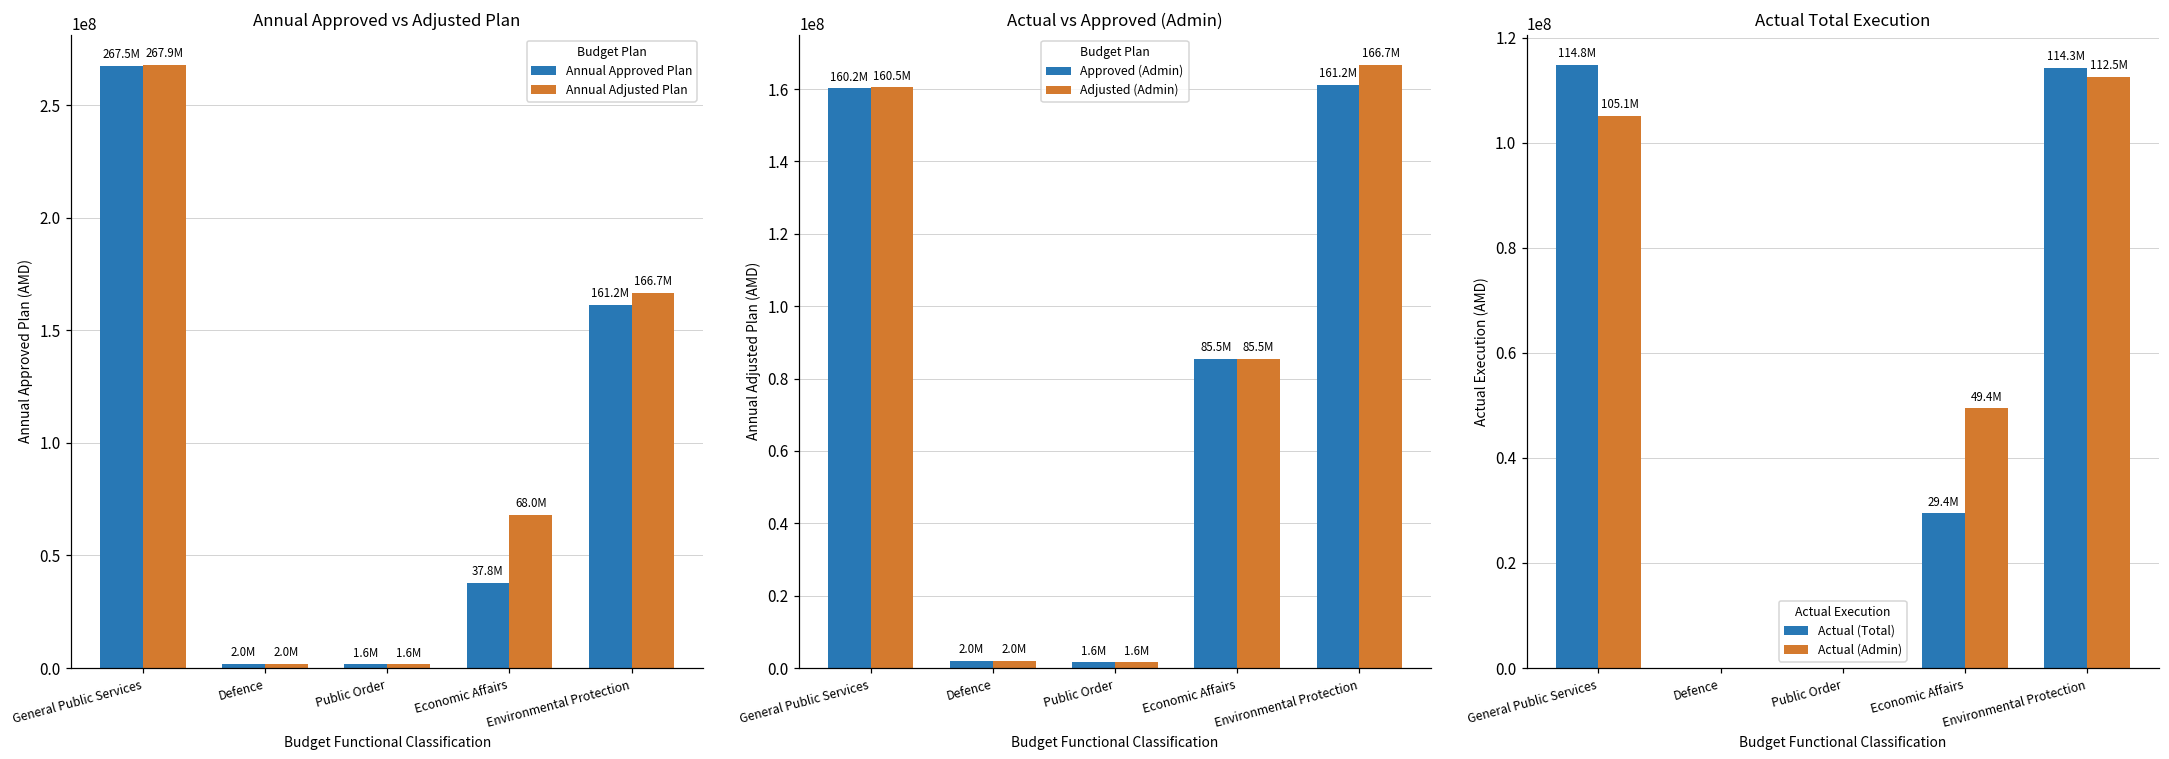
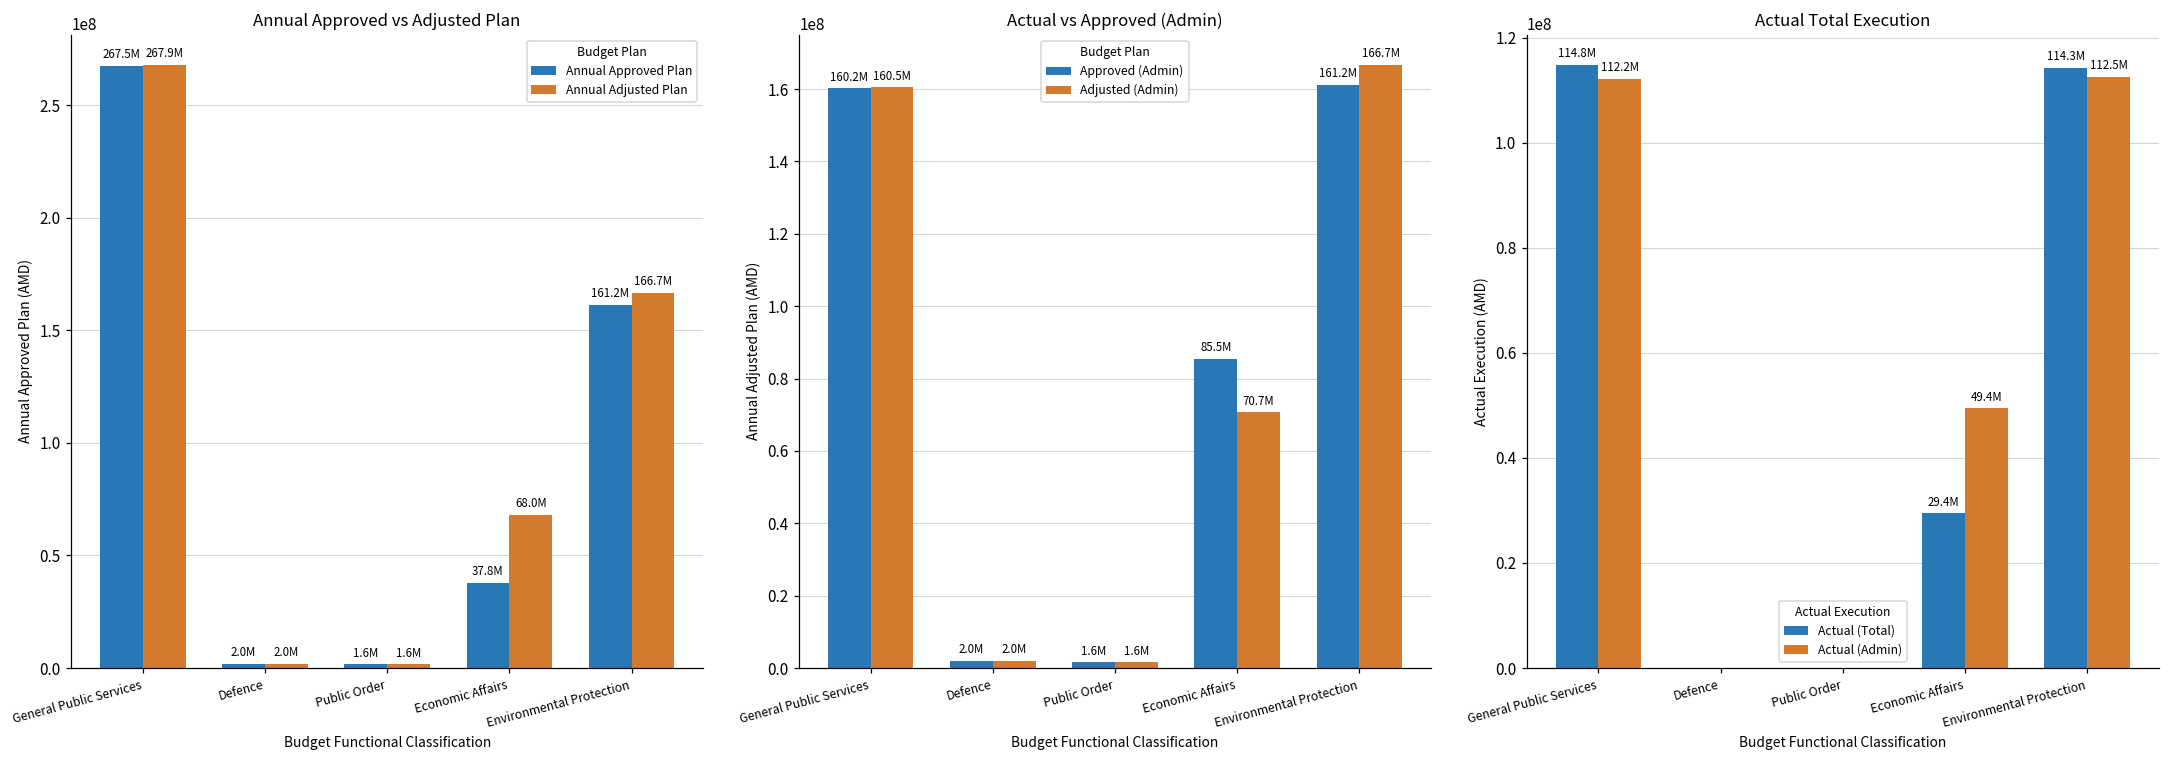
  {
    "Annual Approved vs Adjusted Plan": {
      "Annual Approved Plan": {
        "General Public Services": "267.5M",
        "Defence": "2.0M",
        "Public Order": "1.6M",
        "Economic Affairs": "37.8M",
        "Environmental Protection": "161.2M"
      },
      "Annual Adjusted Plan": {
        "General Public Services": "267.9M",
        "Defence": "2.0M",
        "Public Order": "1.6M",
        "Economic Affairs": "68.0M",
        "Environmental Protection": "166.7M"
      }
    },
    "Actual vs Approved (Admin)": {
      "Approved (Admin)": {
        "General Public Services": "160.2M",
        "Defence": "2.0M",
        "Public Order": "1.6M",
        "Economic Affairs": "85.5M",
        "Environmental Protection": "161.2M"
      },
      "Adjusted (Admin)": {
        "General Public Services": "160.5M",
        "Defence": "2.0M",
        "Public Order": "1.6M",
-       "Economic Affairs": "85.5M",
+       "Economic Affairs": "70.7M",
        "Environmental Protection": "166.7M"
      }
    },
    "Actual Total Execution": {
      "Actual (Total)": {
        "General Public Services": "114.8M",
        "Economic Affairs": "29.4M",
        "Environmental Protection": "114.3M"
      },
      "Actual (Admin)": {
-       "General Public Services": "105.1M",
+       "General Public Services": "112.2M",
        "Economic Affairs": "49.4M",
        "Environmental Protection": "112.5M"
      }
    }
  }
